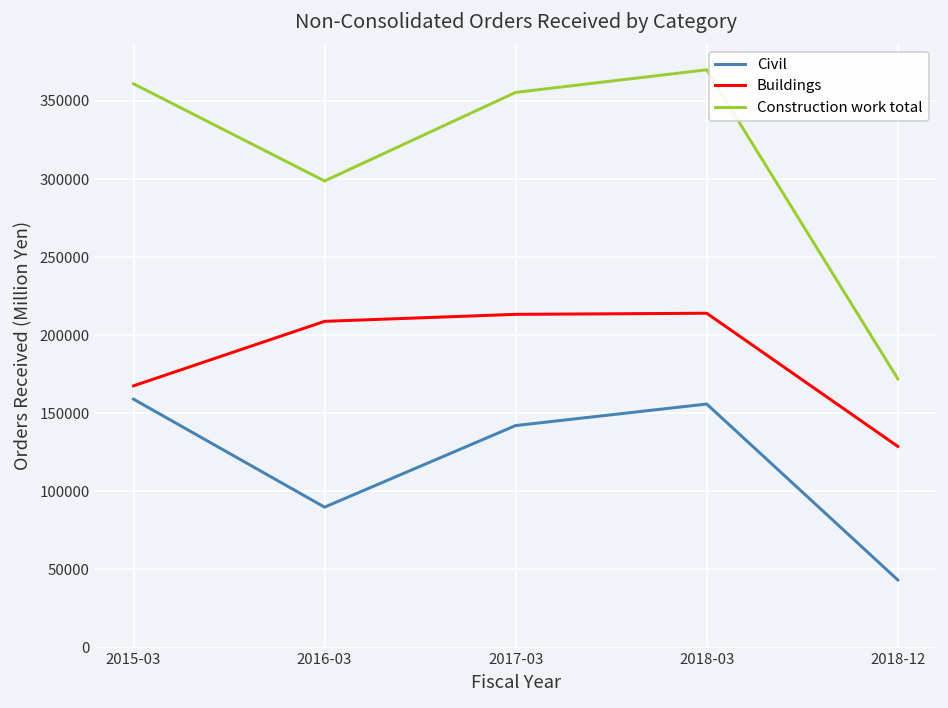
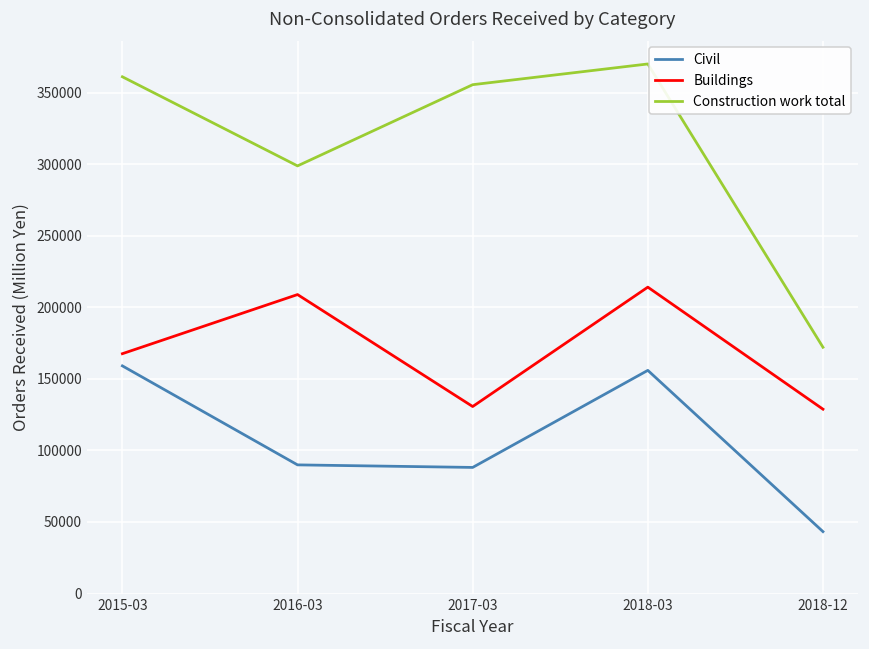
  {
    "Civil": {
      "2015-03": 159000,
      "2016-03": 90000,
-     "2017-03": 142000,
+     "2017-03": 88000,
      "2018-03": 156000,
      "2018-12": 43000
    },
    "Buildings": {
      "2015-03": 168000,
      "2016-03": 209000,
-     "2017-03": 213000,
+     "2017-03": 131000,
      "2018-03": 214000,
      "2018-12": 129000
    },
    "Construction work total": {
      "2015-03": 361000,
      "2016-03": 299000,
      "2017-03": 355000,
      "2018-03": 370000,
      "2018-12": 172000
    }
  }
